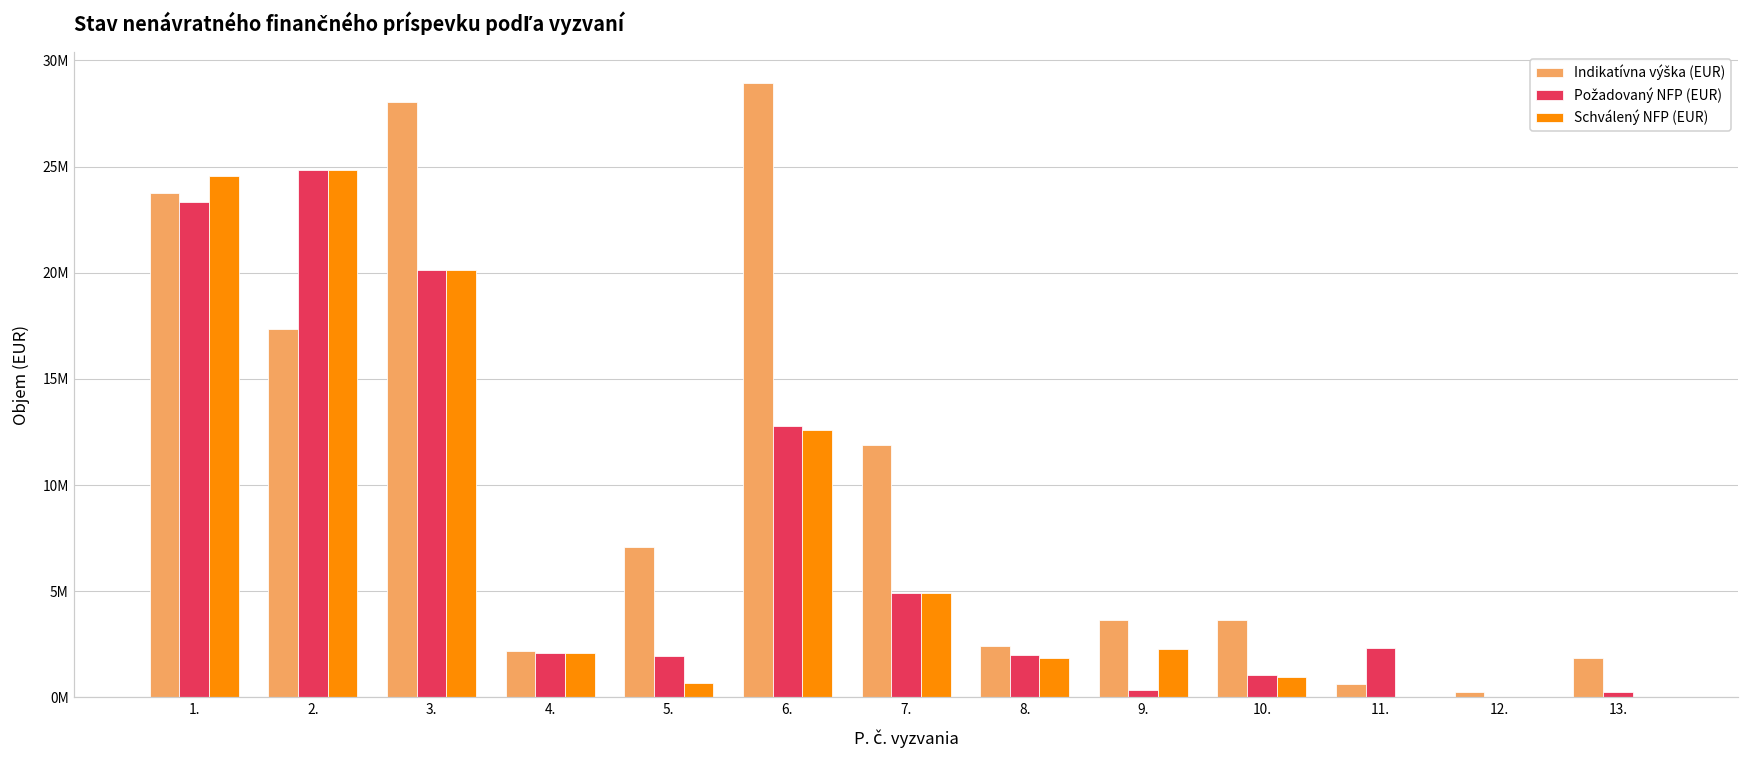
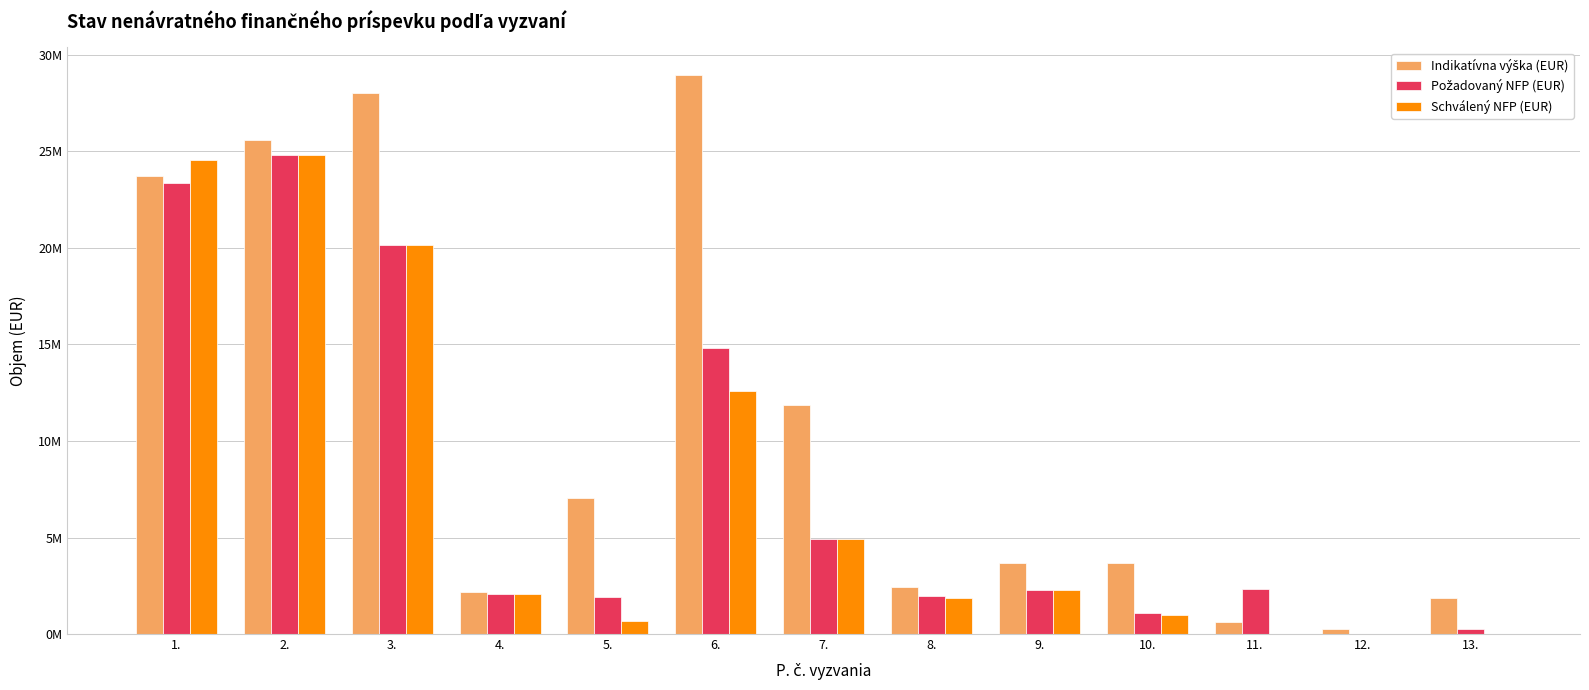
  {
    "Indikatívna výška (EUR)": {
      "1.": 23800000,
-     "2.": 17400000,
+     "2.": 25600000,
      "3.": 28000000,
      "4.": 2200000,
      "5.": 7100000,
      "6.": 28900000,
      "7.": 11900000,
      "8.": 2400000,
      "9.": 3700000,
      "10.": 3700000,
      "11.": 600000,
      "12.": 300000,
      "13.": 1900000
    },
    "Požadovaný NFP (EUR)": {
      "1.": 23300000,
      "2.": 24800000,
      "3.": 20100000,
      "4.": 2100000,
      "5.": 1900000,
-     "6.": 12800000,
+     "6.": 14800000,
      "7.": 4900000,
      "8.": 2000000,
-     "9.": 300000,
+     "9.": 2300000,
      "10.": 1100000,
      "11.": 2300000,
      "12.": 0,
      "13.": 300000
    },
    "Schválený NFP (EUR)": {
      "1.": 24500000,
      "2.": 24800000,
      "3.": 20100000,
      "4.": 2100000,
      "5.": 700000,
      "6.": 12600000,
      "7.": 4900000,
      "8.": 1900000,
      "9.": 2300000,
      "10.": 1000000,
      "11.": 0,
      "12.": 0,
      "13.": 0
    }
  }
